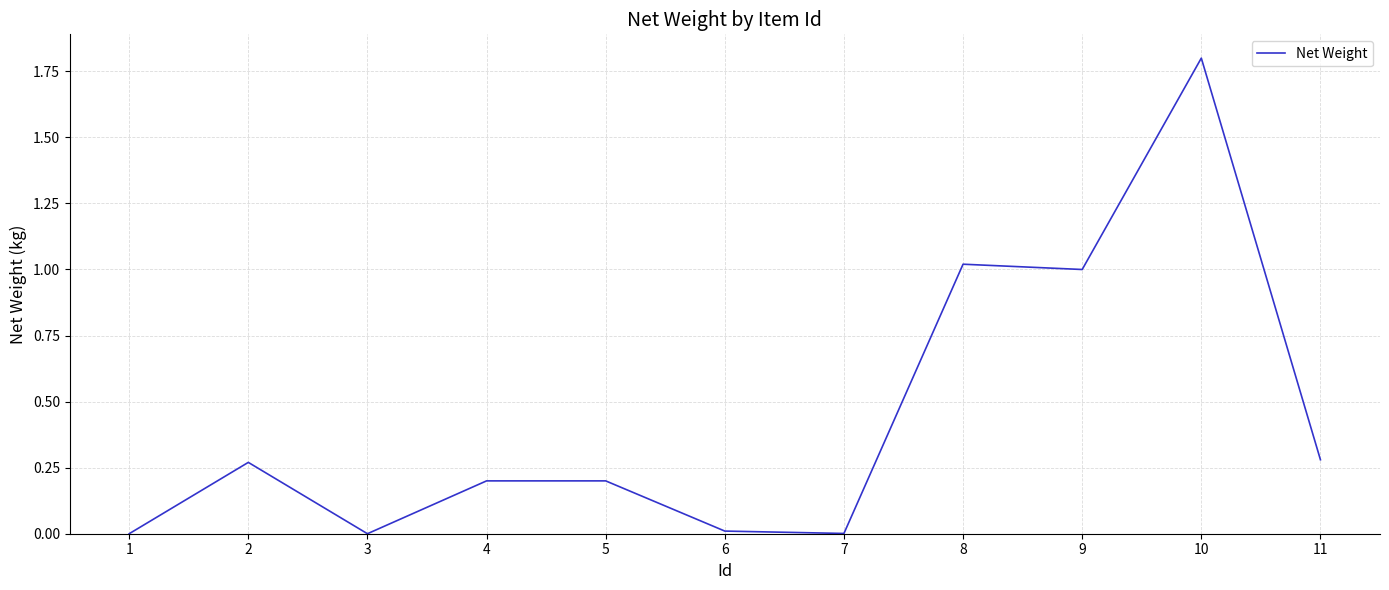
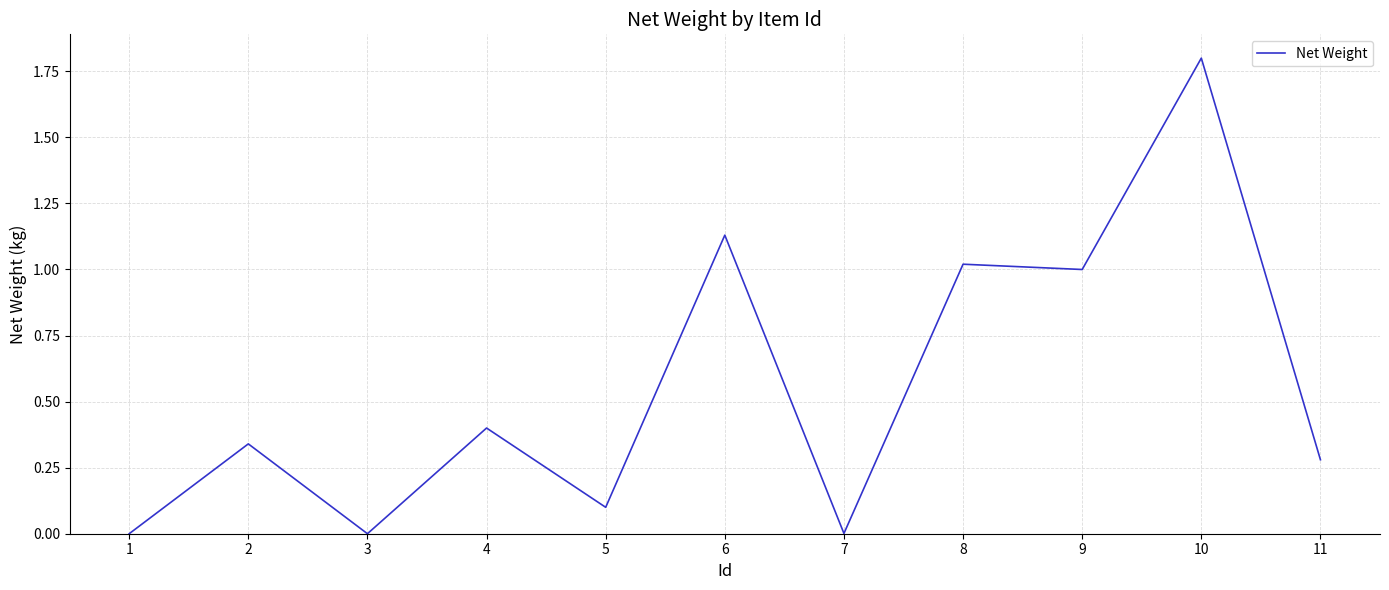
  {
    "1": 0.00,
-   "2": 0.27,
+   "2": 0.34,
    "3": 0.00,
-   "4": 0.2,
-   "5": 0.2,
-   "6": 0.01,
+   "4": 0.4,
+   "5": 0.1,
+   "6": 1.13,
    "7": 0.00,
    "8": 1.02,
    "9": 1.00,
    "10": 1.80,
    "11": 0.28
  }
